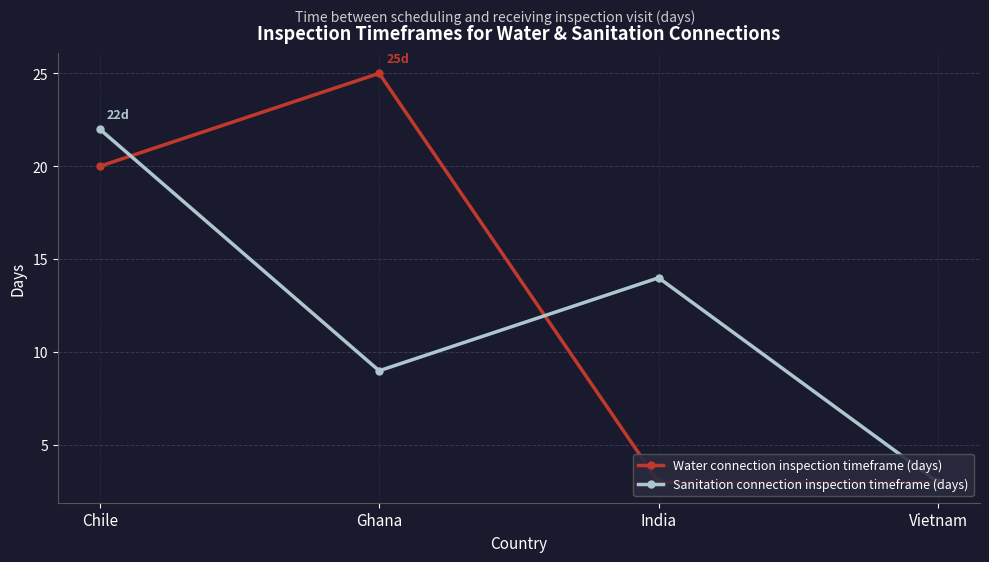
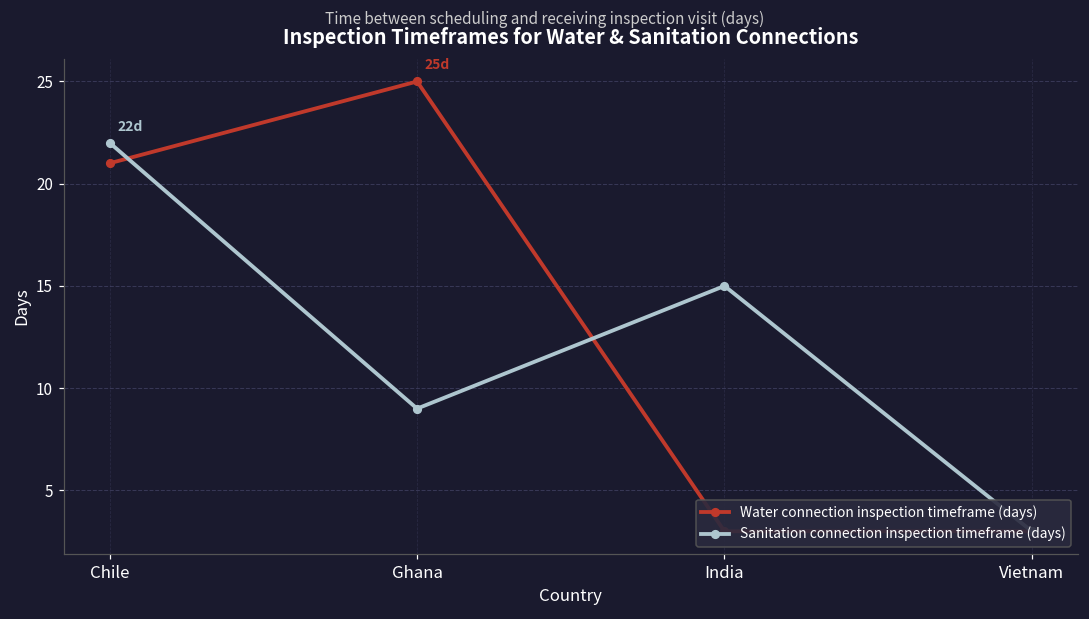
  {
    "Water connection inspection timeframe (days)": {
-     "Chile": 20
+     "Chile": 21
    },
    "Sanitation connection inspection timeframe (days)": {
      "Ghana": 9,
-     "India": 14
+     "India": 15
    }
  }
